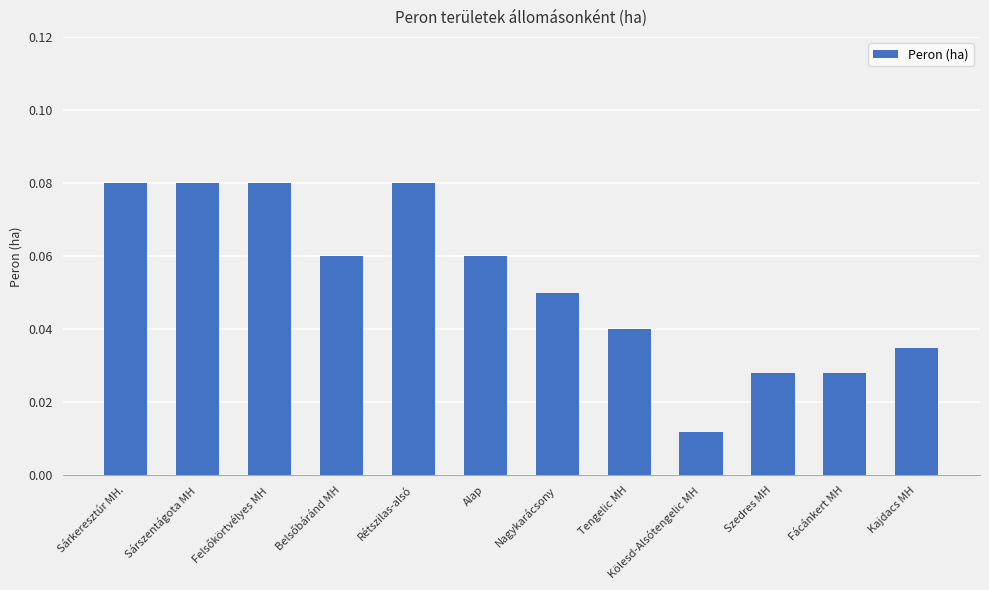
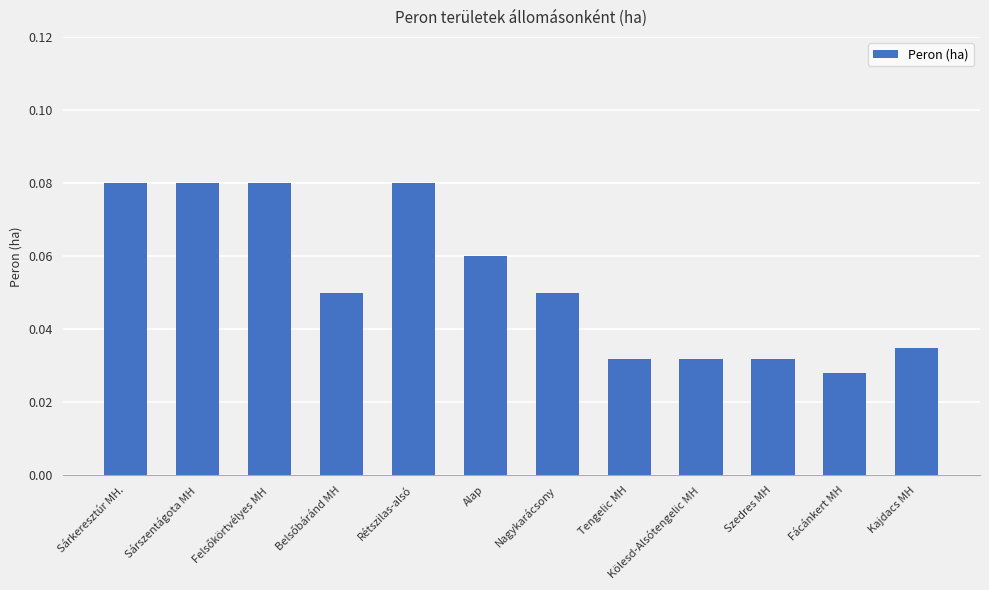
  {
    "Sárkeresztúr MH.": 0.080,
    "Sárszentágota MH": 0.080,
    "Felsőkörtvélyes MH": 0.080,
-   "Belsőbáránd MH": 0.06,
+   "Belsőbáránd MH": 0.05,
    "Rétszilas-alsó": 0.080,
    "Alap": 0.060,
    "Nagykarácsony": 0.050,
-   "Tengelic MH": 0.040,
-   "Kölesd-Alsótengelic MH": 0.012,
-   "Szedres MH": 0.028,
+   "Tengelic MH": 0.032,
+   "Kölesd-Alsótengelic MH": 0.032,
+   "Szedres MH": 0.032,
    "Fácánkert MH": 0.028,
    "Kajdacs MH": 0.035
  }
